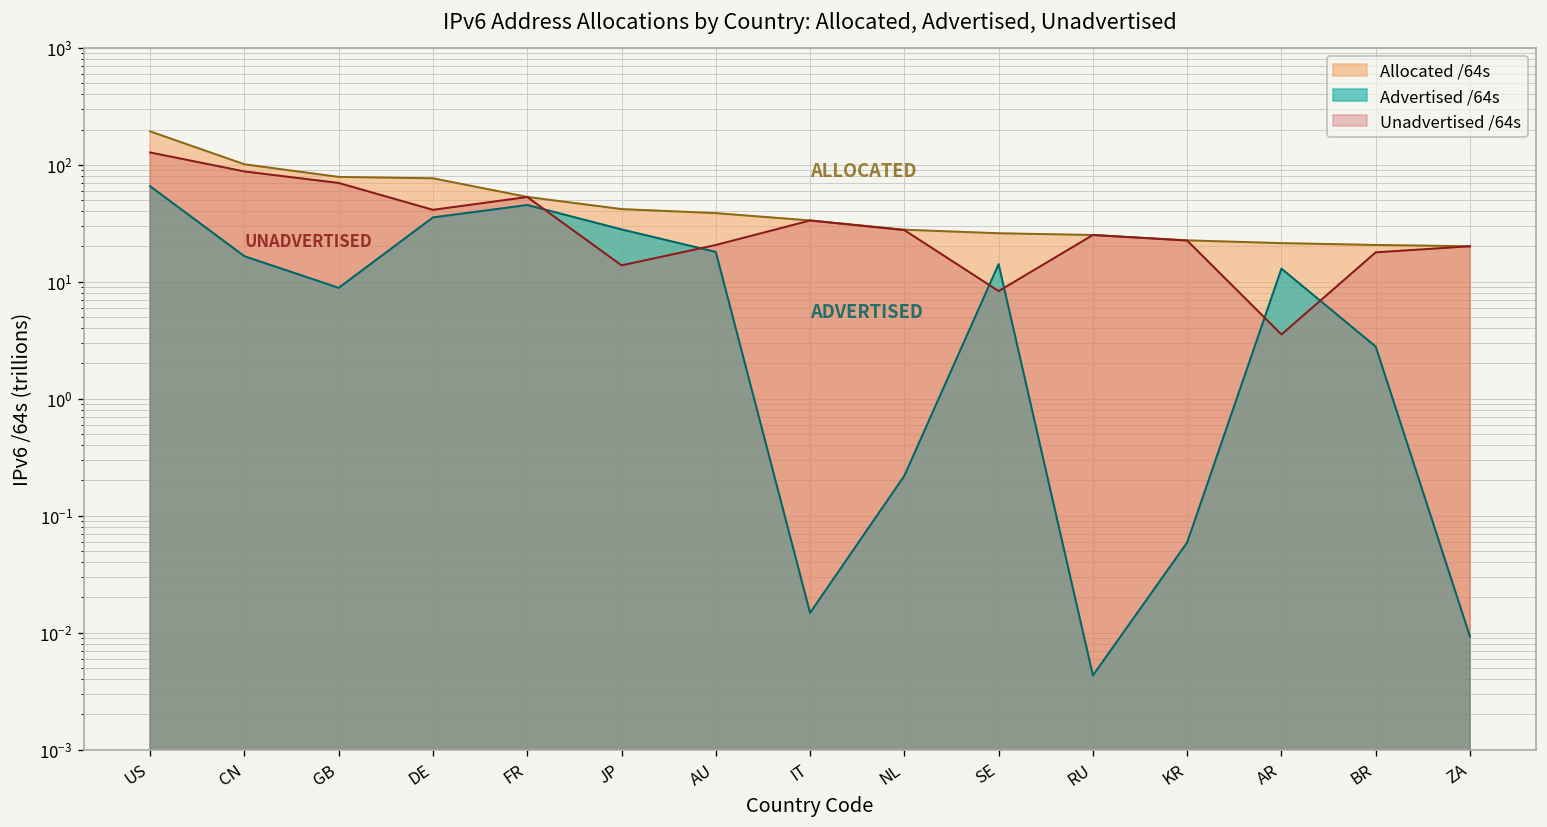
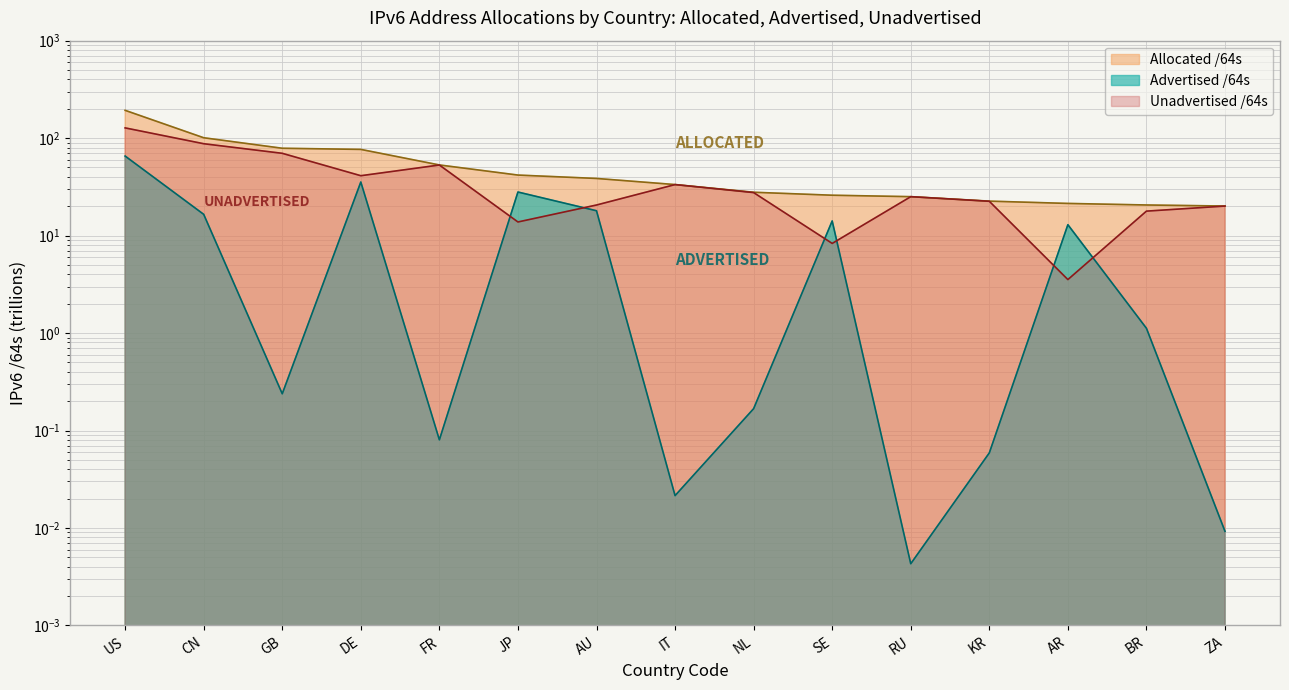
  {
    "Advertised /64s": {
      "US": 70,
      "CN": 17,
-     "GB": 9,
+     "GB": 0.24,
      "DE": 35,
-     "FR": 50,
+     "FR": 0.08,
      "JP": 28,
      "AU": 18,
-     "IT": 0.015,
-     "NL": 0.22,
+     "IT": 0.021,
+     "NL": 0.17,
      "SE": 14,
      "RU": 0.004,
      "KR": 0.06,
      "AR": 13,
-     "BR": 2.8,
+     "BR": 1.1,
      "ZA": 0.009
    }
  }
